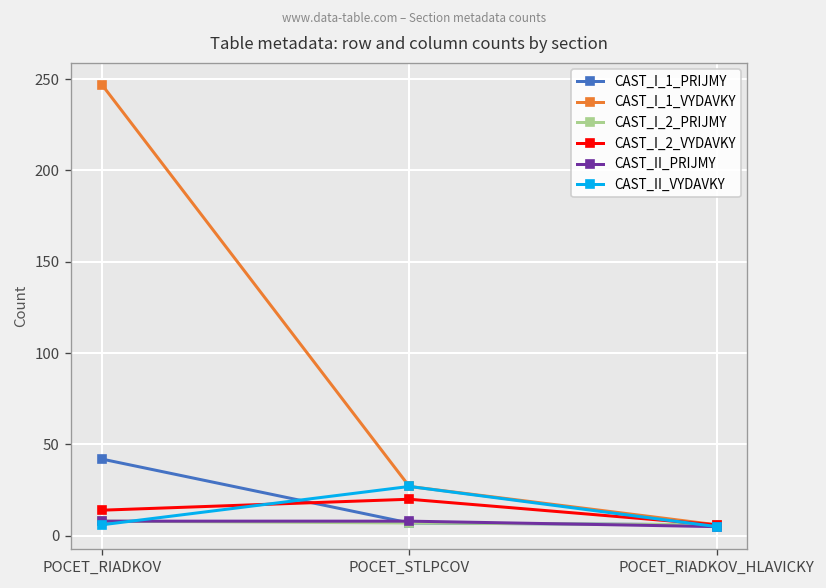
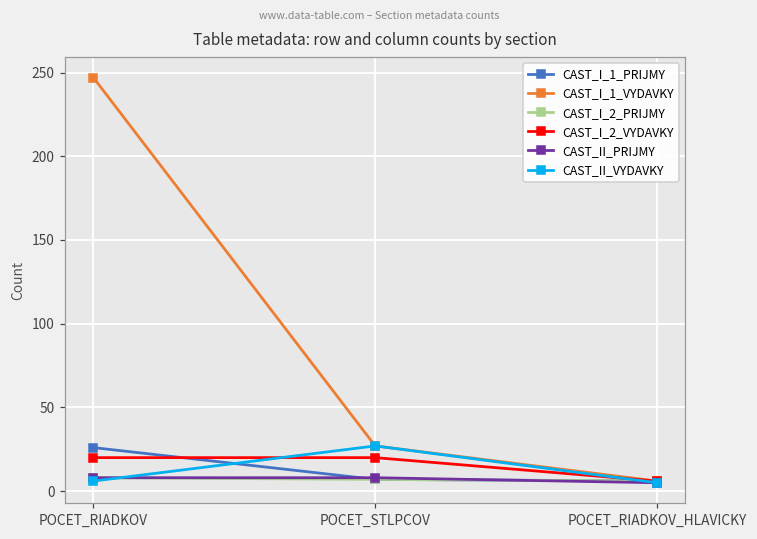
  {
    "CAST_I_1_PRIJMY": {
-     "POCET_RIADKOV": 42
+     "POCET_RIADKOV": 26
    },
    "CAST_I_1_VYDAVKY": {
      "POCET_RIADKOV": 247
    },
    "CAST_I_2_VYDAVKY": {
-     "POCET_RIADKOV": 14,
+     "POCET_RIADKOV": 20,
      "POCET_STLPCOV": 20
    },
    "CAST_II_VYDAVKY": {
      "POCET_RIADKOV": 6
    }
  }
